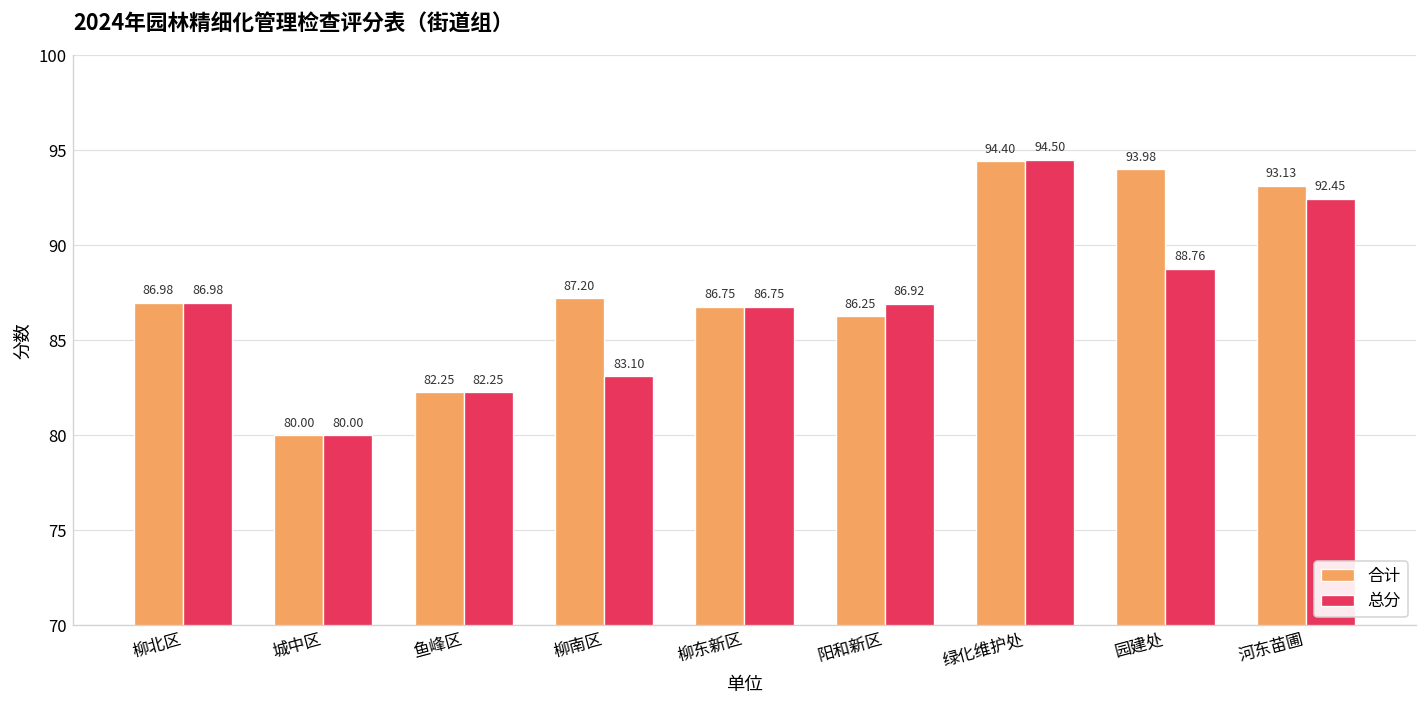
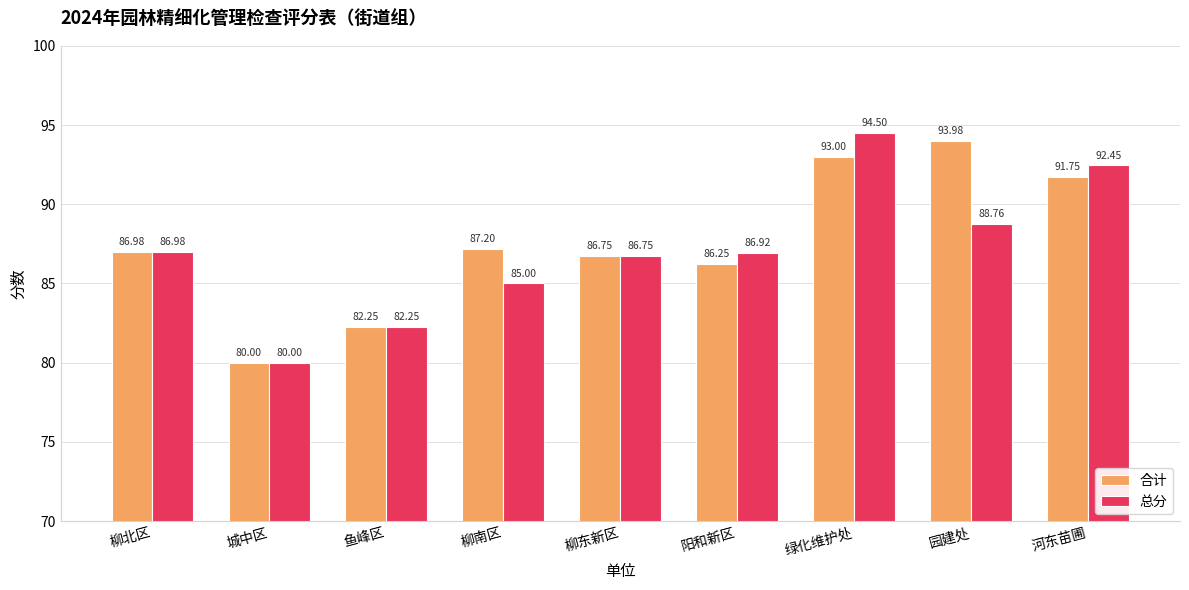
  {
    "合计": {
      "柳北区": 86.98,
      "城中区": 80.00,
      "鱼峰区": 82.25,
      "柳南区": 87.20,
      "柳东新区": 86.75,
      "阳和新区": 86.25,
-     "绿化维护处": 94.40,
+     "绿化维护处": 93.00,
      "园建处": 93.98,
-     "河东苗圃": 93.13
+     "河东苗圃": 91.75
    },
    "总分": {
      "柳北区": 86.98,
      "城中区": 80.00,
      "鱼峰区": 82.25,
-     "柳南区": 83.10,
+     "柳南区": 85.00,
      "柳东新区": 86.75,
      "阳和新区": 86.92,
      "绿化维护处": 94.50,
      "园建处": 88.76,
      "河东苗圃": 92.45
    }
  }
